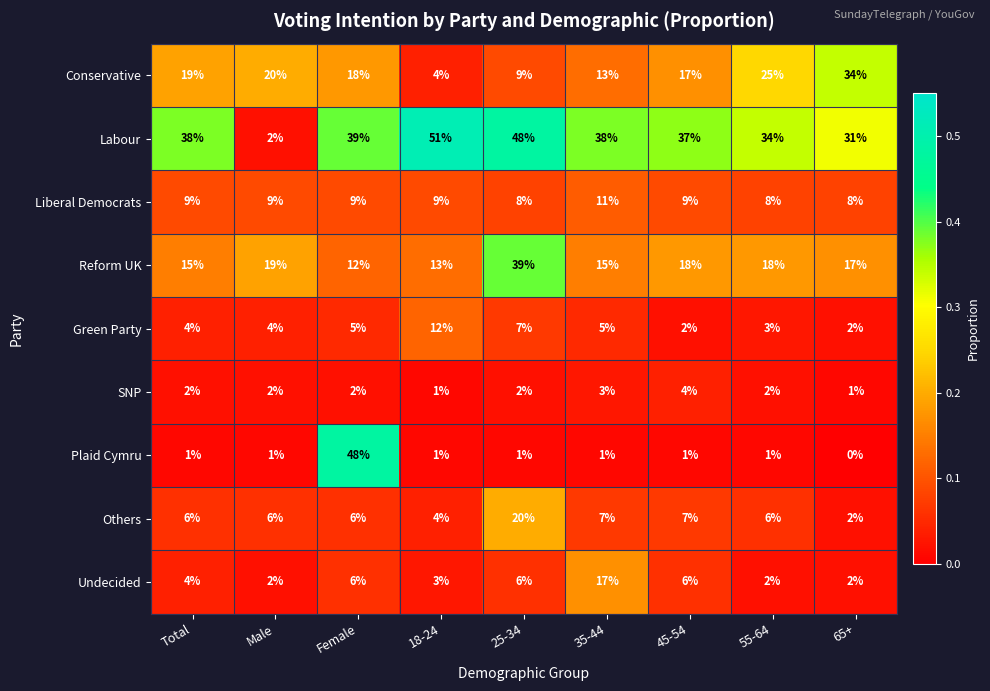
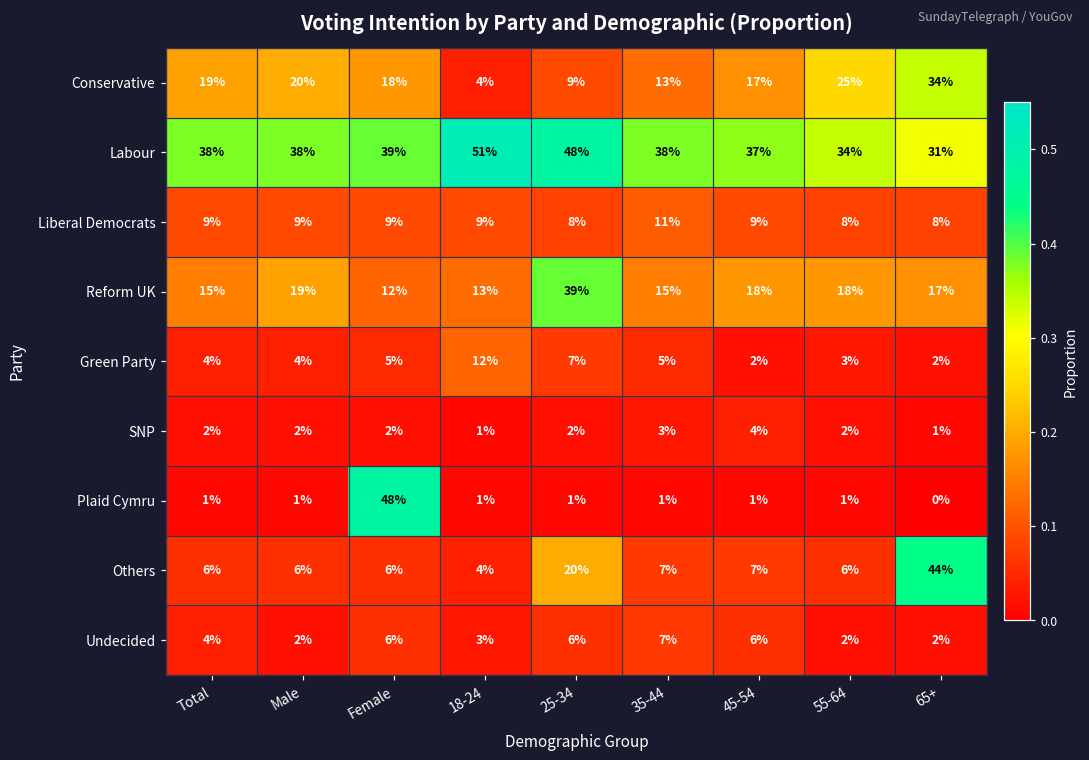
  {
    "Conservative": {
      "Total": "19%",
      "Male": "20%",
      "Female": "18%",
      "18-24": "4%",
      "25-34": "9%",
      "35-44": "13%",
      "45-54": "17%",
      "55-64": "25%",
      "65+": "34%"
    },
    "Labour": {
      "Total": "38%",
-     "Male": "2%",
+     "Male": "38%",
      "Female": "39%",
      "18-24": "51%",
      "25-34": "48%",
      "35-44": "38%",
      "45-54": "37%",
      "55-64": "34%",
      "65+": "31%"
    },
    "Liberal Democrats": {
      "Total": "9%",
      "Male": "9%",
      "Female": "9%",
      "18-24": "9%",
      "25-34": "8%",
      "35-44": "11%",
      "45-54": "9%",
      "55-64": "8%",
      "65+": "8%"
    },
    "Reform UK": {
      "Total": "15%",
      "Male": "19%",
      "Female": "12%",
      "18-24": "13%",
      "25-34": "39%",
      "35-44": "15%",
      "45-54": "18%",
      "55-64": "18%",
      "65+": "17%"
    },
    "Green Party": {
      "Total": "4%",
      "Male": "4%",
      "Female": "5%",
      "18-24": "12%",
      "25-34": "7%",
      "35-44": "5%",
      "45-54": "2%",
      "55-64": "3%",
      "65+": "2%"
    },
    "SNP": {
      "Total": "2%",
      "Male": "2%",
      "Female": "2%",
      "18-24": "1%",
      "25-34": "2%",
      "35-44": "3%",
      "45-54": "4%",
      "55-64": "2%",
      "65+": "1%"
    },
    "Plaid Cymru": {
      "Total": "1%",
      "Male": "1%",
      "Female": "48%",
      "18-24": "1%",
      "25-34": "1%",
      "35-44": "1%",
      "45-54": "1%",
      "55-64": "1%",
      "65+": "0%"
    },
    "Others": {
      "Total": "6%",
      "Male": "6%",
      "Female": "6%",
      "18-24": "4%",
      "25-34": "20%",
      "35-44": "7%",
      "45-54": "7%",
      "55-64": "6%",
-     "65+": "2%"
+     "65+": "44%"
    },
    "Undecided": {
      "Total": "4%",
      "Male": "2%",
      "Female": "6%",
      "18-24": "3%",
      "25-34": "6%",
-     "35-44": "17%",
+     "35-44": "7%",
      "45-54": "6%",
      "55-64": "2%",
      "65+": "2%"
    }
  }
